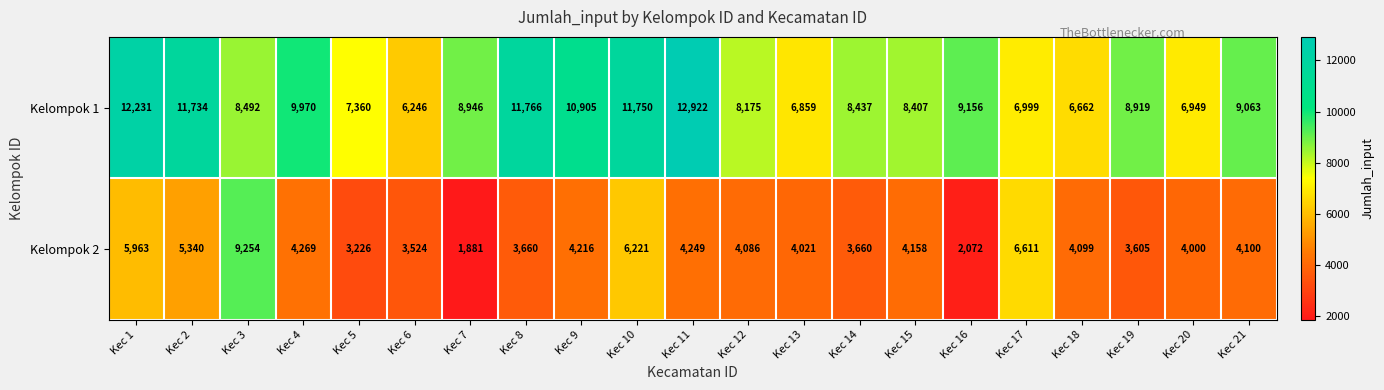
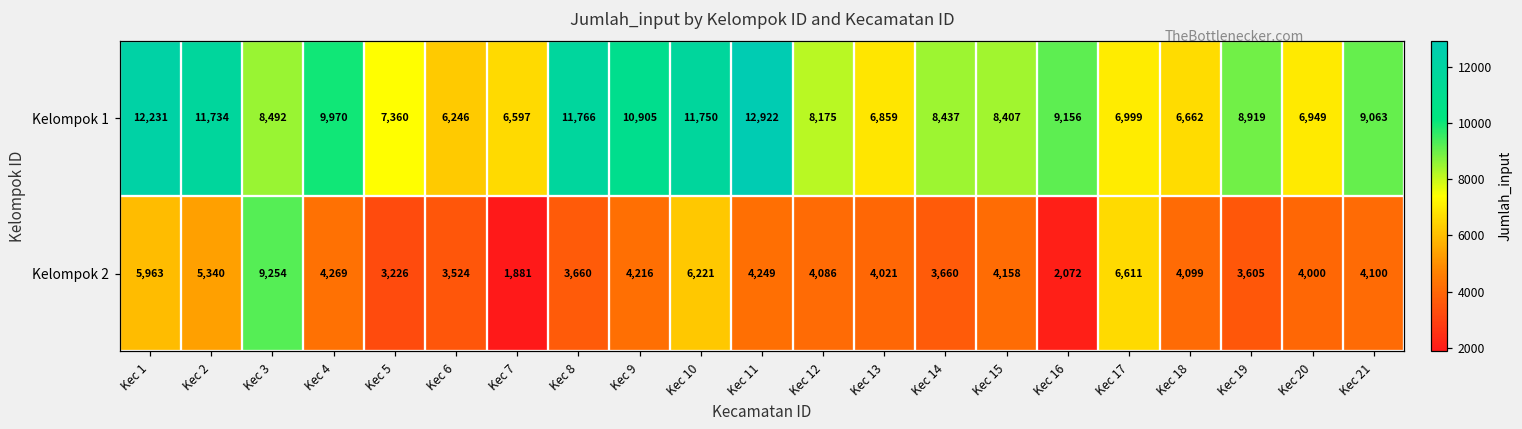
  {
    "Kelompok 1": {
      "Kec 1": "12,231",
      "Kec 2": "11,734",
      "Kec 3": "8,492",
      "Kec 4": "9,970",
      "Kec 5": "7,360",
      "Kec 6": "6,246",
-     "Kec 7": "8,946",
+     "Kec 7": "6,597",
      "Kec 8": "11,766",
      "Kec 9": "10,905",
      "Kec 10": "11,750",
      "Kec 11": "12,922",
      "Kec 12": "8,175",
      "Kec 13": "6,859",
      "Kec 14": "8,437",
      "Kec 15": "8,407",
      "Kec 16": "9,156",
      "Kec 17": "6,999",
      "Kec 18": "6,662",
      "Kec 19": "8,919",
      "Kec 20": "6,949",
      "Kec 21": "9,063"
    },
    "Kelompok 2": {
      "Kec 1": "5,963",
      "Kec 2": "5,340",
      "Kec 3": "9,254",
      "Kec 4": "4,269",
      "Kec 5": "3,226",
      "Kec 6": "3,524",
      "Kec 7": "1,881",
      "Kec 8": "3,660",
      "Kec 9": "4,216",
      "Kec 10": "6,221",
      "Kec 11": "4,249",
      "Kec 12": "4,086",
      "Kec 13": "4,021",
      "Kec 14": "3,660",
      "Kec 15": "4,158",
      "Kec 16": "2,072",
      "Kec 17": "6,611",
      "Kec 18": "4,099",
      "Kec 19": "3,605",
      "Kec 20": "4,000",
      "Kec 21": "4,100"
    }
  }
